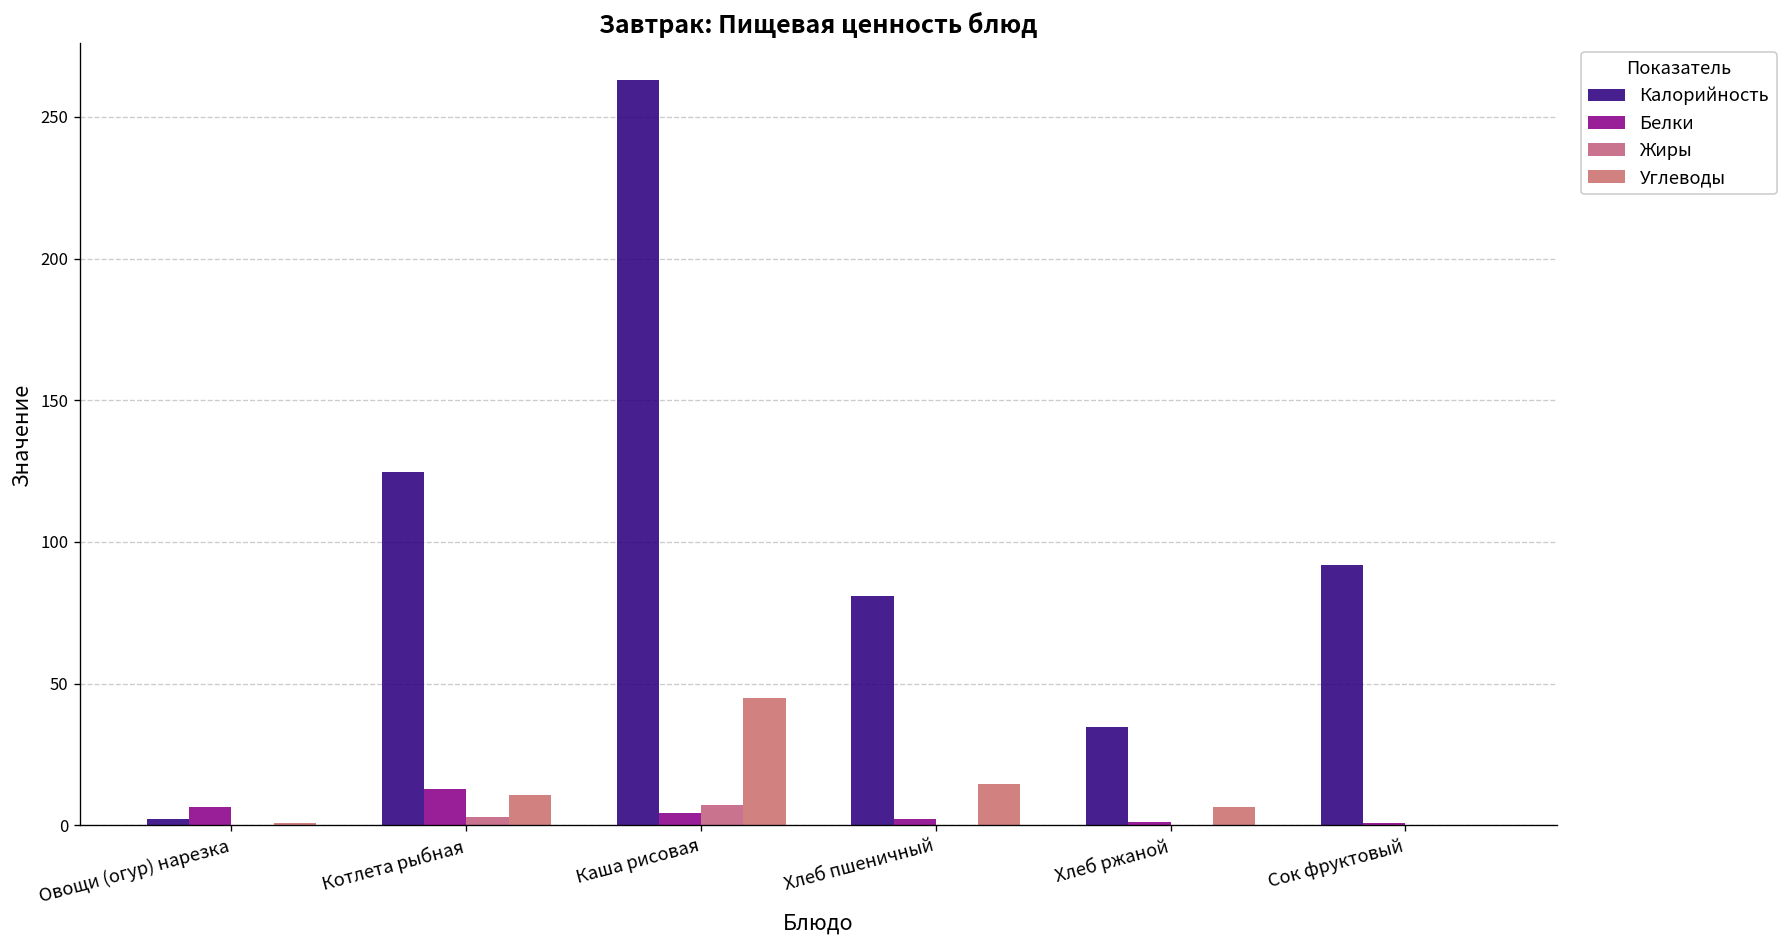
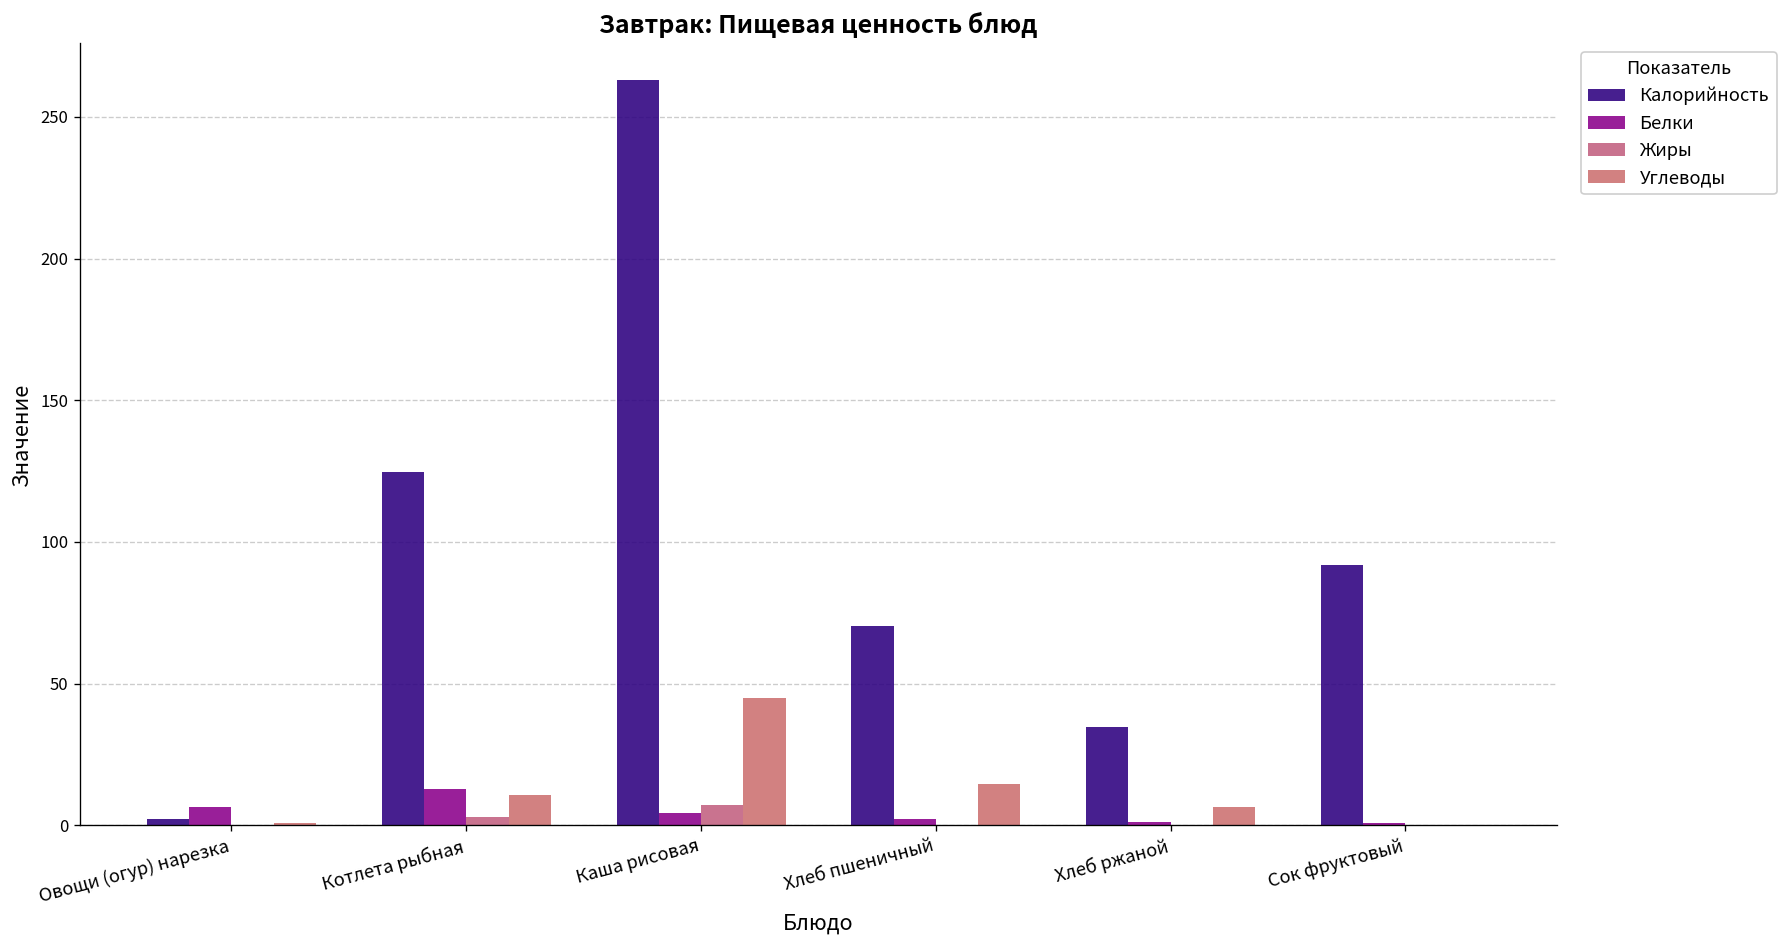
  {
    "Калорийность": {
      "Овощи (огур) нарезка": 2,
      "Котлета рыбная": 125,
      "Каша рисовая": 263,
-     "Хлеб пшеничный": 81,
+     "Хлеб пшеничный": 71,
      "Хлеб ржаной": 35,
      "Сок фруктовый": 92
    },
    "Белки": {
      "Овощи (огур) нарезка": 7,
      "Котлета рыбная": 13,
      "Каша рисовая": 4,
      "Хлеб пшеничный": 2,
      "Хлеб ржаной": 1
    }
  }
